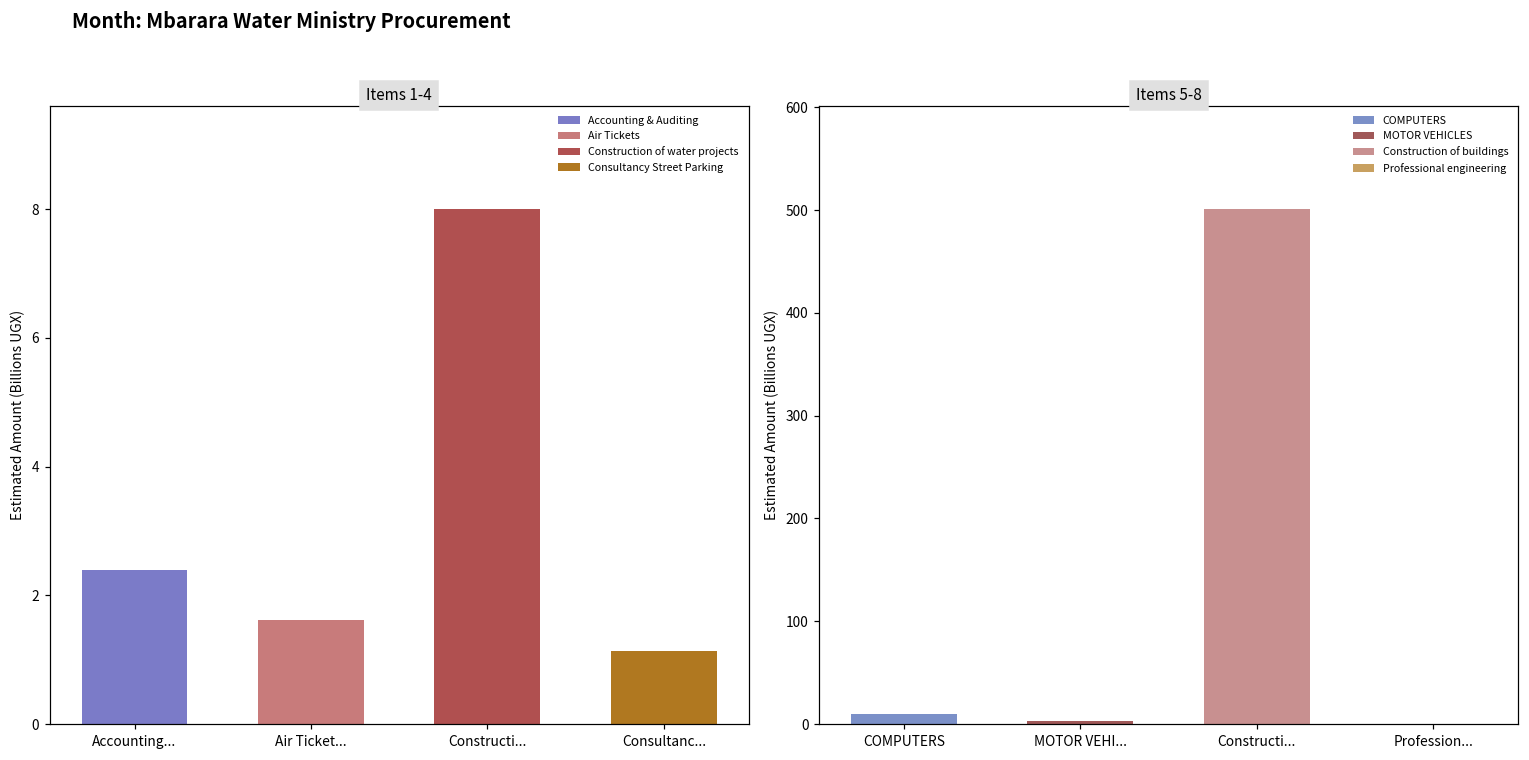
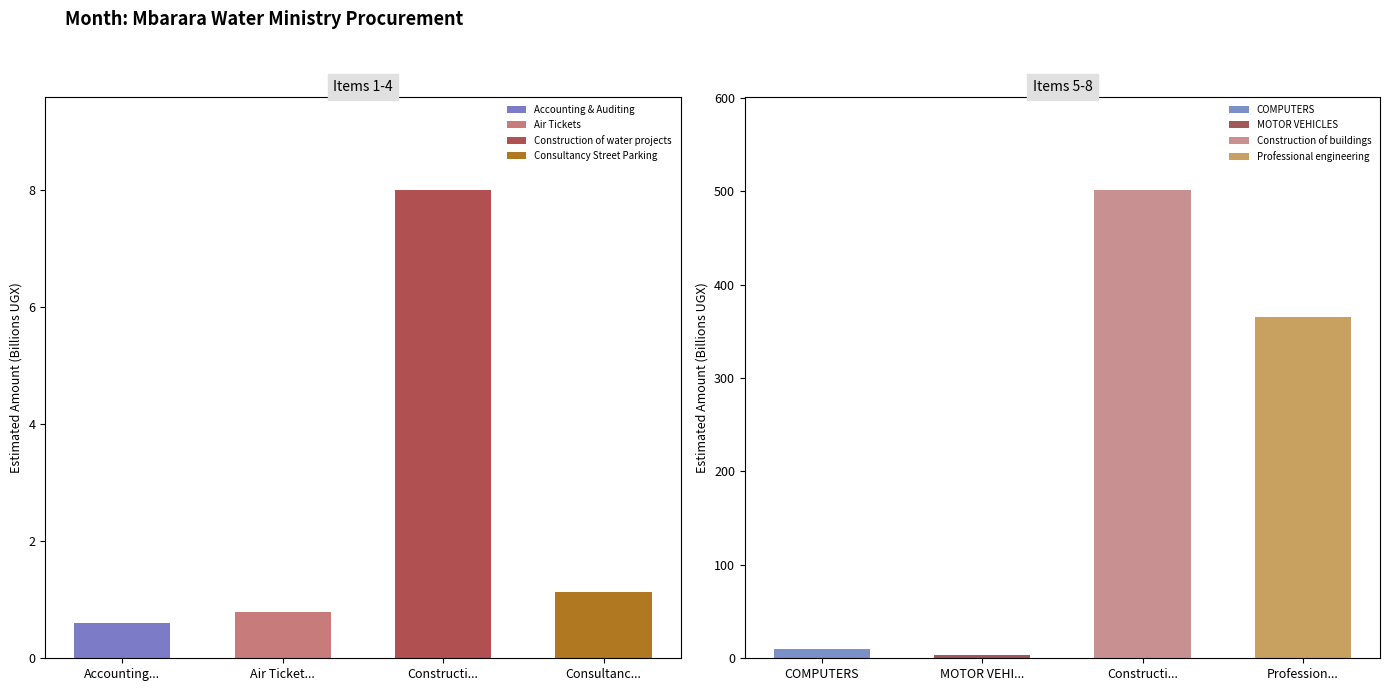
  {
    "Items 1-4": {
-     "Accounting...": 2.4,
-     "Air Ticket...": 1.6,
+     "Accounting...": 0.6,
+     "Air Ticket...": 0.8,
      "Constructi...": 8.0,
      "Consultanc...": 1.1
    },
    "Items 5-8": {
      "COMPUTERS": 10,
      "MOTOR VEHI...": 0,
      "Constructi...": 500,
-     "Profession...": 0
+     "Profession...": 370
    }
  }
